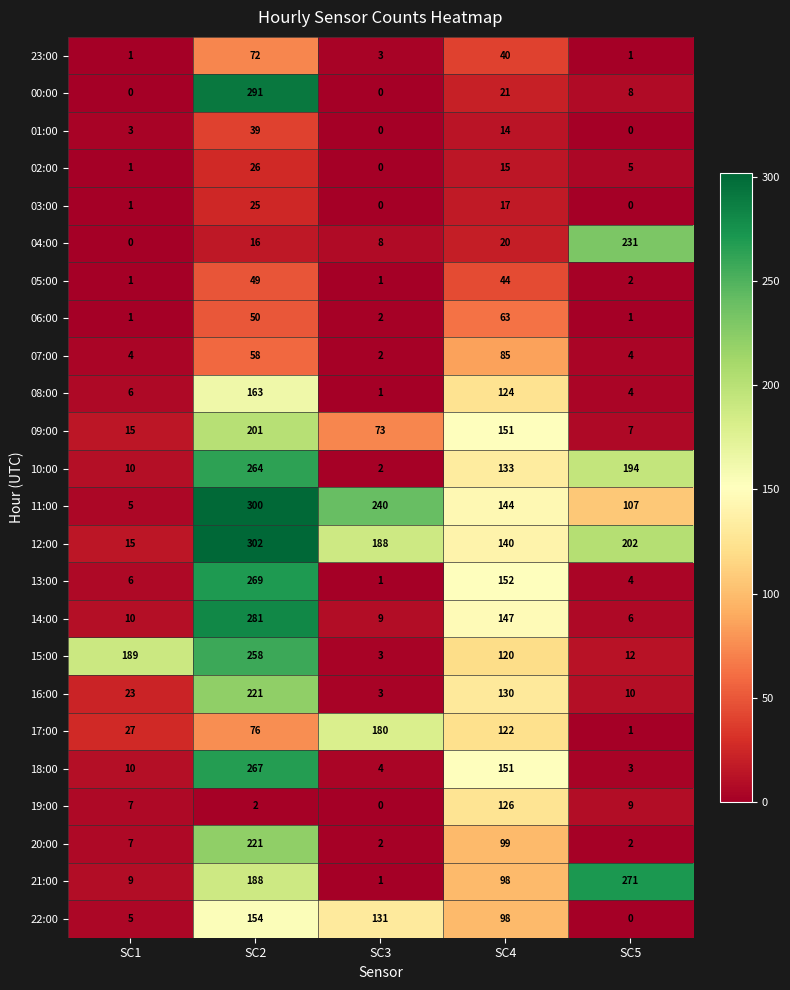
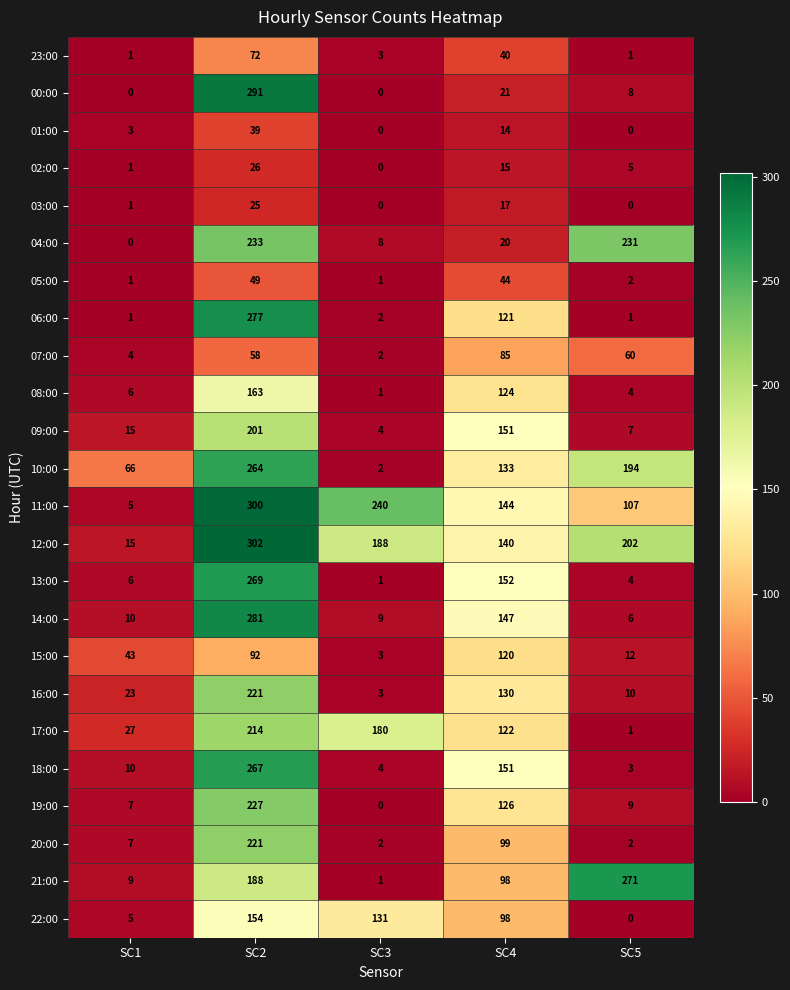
  {
    "23:00": {
      "SC1": 1,
      "SC2": 72,
      "SC3": 3,
      "SC4": 40,
      "SC5": 1
    },
    "00:00": {
      "SC1": 0,
      "SC2": 291,
      "SC3": 0,
      "SC4": 21,
      "SC5": 8
    },
    "01:00": {
      "SC1": 3,
      "SC2": 39,
      "SC3": 0,
      "SC4": 14,
      "SC5": 0
    },
    "02:00": {
      "SC1": 1,
      "SC2": 26,
      "SC3": 0,
      "SC4": 15,
      "SC5": 5
    },
    "03:00": {
      "SC1": 1,
      "SC2": 25,
      "SC3": 0,
      "SC4": 17,
      "SC5": 0
    },
    "04:00": {
      "SC1": 0,
-     "SC2": 16,
+     "SC2": 233,
      "SC3": 8,
      "SC4": 20,
      "SC5": 231
    },
    "05:00": {
      "SC1": 1,
      "SC2": 49,
      "SC3": 1,
      "SC4": 44,
      "SC5": 2
    },
    "06:00": {
      "SC1": 1,
-     "SC2": 50,
+     "SC2": 277,
      "SC3": 2,
-     "SC4": 63,
+     "SC4": 121,
      "SC5": 1
    },
    "07:00": {
      "SC1": 4,
      "SC2": 58,
      "SC3": 2,
      "SC4": 85,
-     "SC5": 4
+     "SC5": 60
    },
    "08:00": {
      "SC1": 6,
      "SC2": 163,
      "SC3": 1,
      "SC4": 124,
      "SC5": 4
    },
    "09:00": {
      "SC1": 15,
      "SC2": 201,
-     "SC3": 73,
+     "SC3": 4,
      "SC4": 151,
      "SC5": 7
    },
    "10:00": {
-     "SC1": 10,
+     "SC1": 66,
      "SC2": 264,
      "SC3": 2,
      "SC4": 133,
      "SC5": 194
    },
    "11:00": {
      "SC1": 5,
      "SC2": 300,
      "SC3": 240,
      "SC4": 144,
      "SC5": 107
    },
    "12:00": {
      "SC1": 15,
      "SC2": 302,
      "SC3": 188,
      "SC4": 140,
      "SC5": 202
    },
    "13:00": {
      "SC1": 6,
      "SC2": 269,
      "SC3": 1,
      "SC4": 152,
      "SC5": 4
    },
    "14:00": {
      "SC1": 10,
      "SC2": 281,
      "SC3": 9,
      "SC4": 147,
      "SC5": 6
    },
    "15:00": {
-     "SC1": 189,
-     "SC2": 258,
+     "SC1": 43,
+     "SC2": 92,
      "SC3": 3,
      "SC4": 120,
      "SC5": 12
    },
    "16:00": {
      "SC1": 23,
      "SC2": 221,
      "SC3": 3,
      "SC4": 130,
      "SC5": 10
    },
    "17:00": {
      "SC1": 27,
-     "SC2": 76,
+     "SC2": 214,
      "SC3": 180,
      "SC4": 122,
      "SC5": 1
    },
    "18:00": {
      "SC1": 10,
      "SC2": 267,
      "SC3": 4,
      "SC4": 151,
      "SC5": 3
    },
    "19:00": {
      "SC1": 7,
-     "SC2": 2,
+     "SC2": 227,
      "SC3": 0,
      "SC4": 126,
      "SC5": 9
    },
    "20:00": {
      "SC1": 7,
      "SC2": 221,
      "SC3": 2,
      "SC4": 99,
      "SC5": 2
    },
    "21:00": {
      "SC1": 9,
      "SC2": 188,
      "SC3": 1,
      "SC4": 98,
      "SC5": 271
    },
    "22:00": {
      "SC1": 5,
      "SC2": 154,
      "SC3": 131,
      "SC4": 98,
      "SC5": 0
    }
  }
